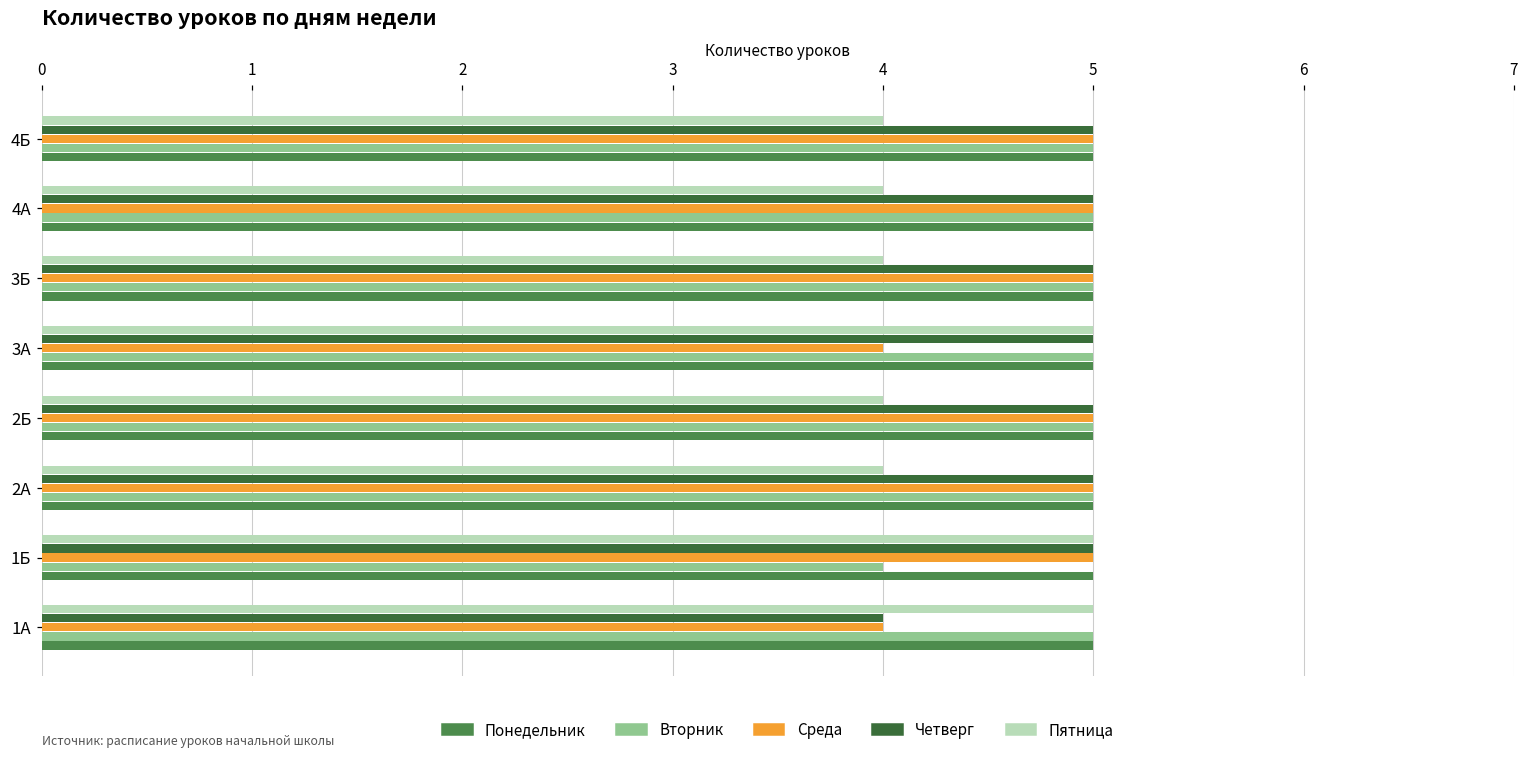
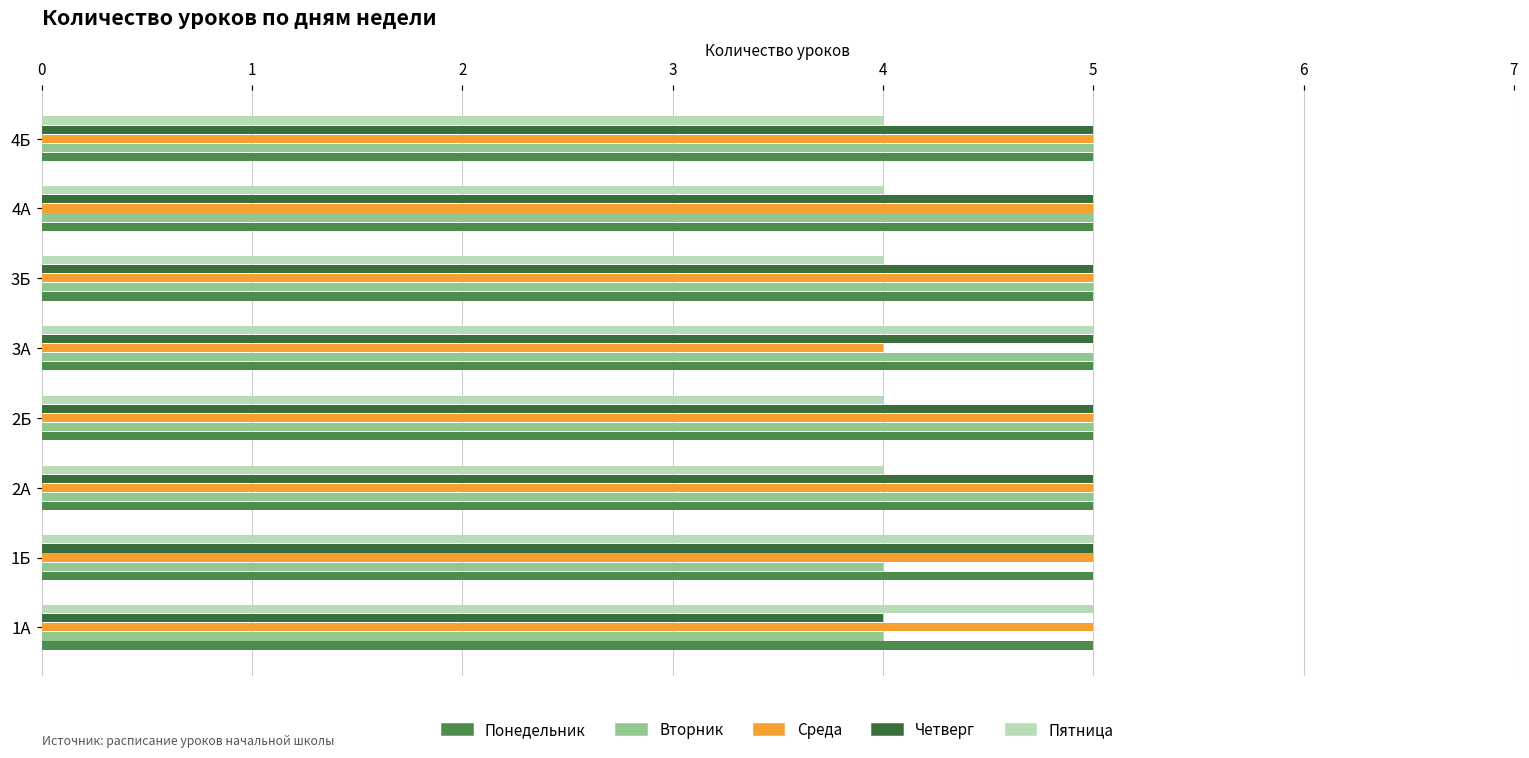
  {
    "Вторник": {
      "4Б": 5,
      "4А": 5,
      "3Б": 5,
      "3А": 5,
      "2Б": 5,
      "2А": 5,
      "1Б": 4,
-     "1А": 5
+     "1А": 4
    },
    "Среда": {
      "4Б": 5,
      "4А": 5,
      "3Б": 5,
      "3А": 4,
      "2Б": 5,
      "2А": 5,
      "1Б": 5,
-     "1А": 4
+     "1А": 5
    },
    "Пятница": {
      "4Б": 4,
      "4А": 4,
      "3Б": 4,
      "3А": 5,
      "2Б": 4,
      "2А": 4,
      "1Б": 5,
      "1А": 5
    }
  }
